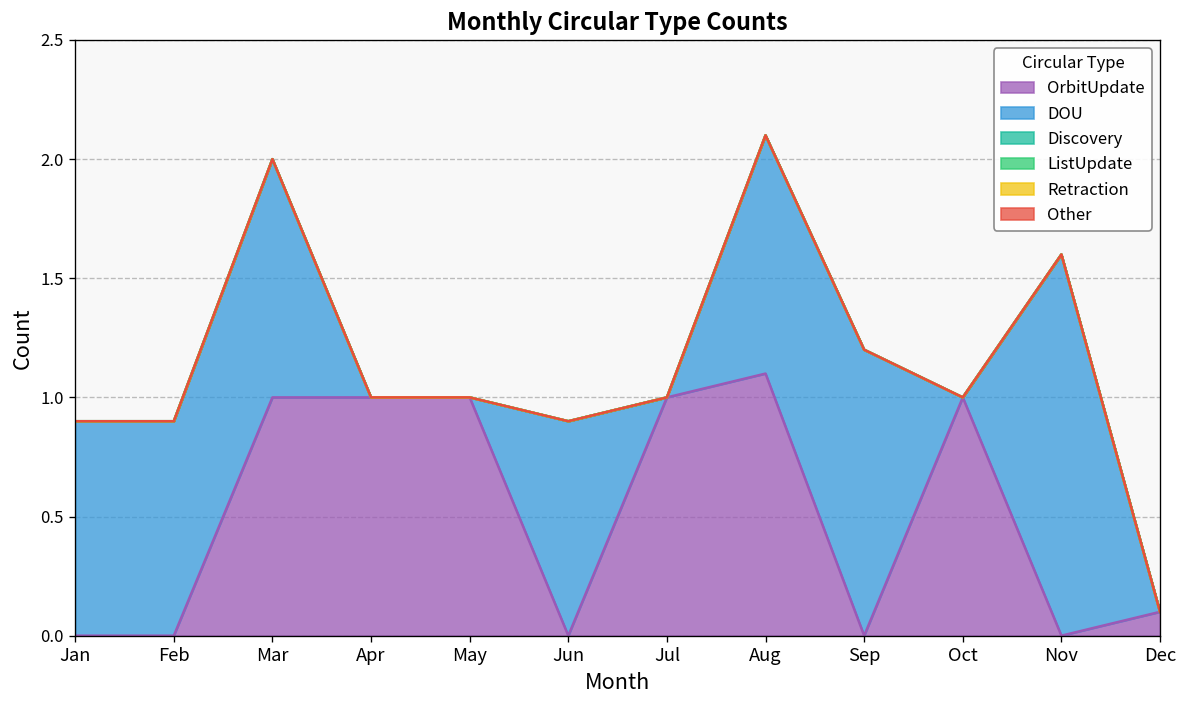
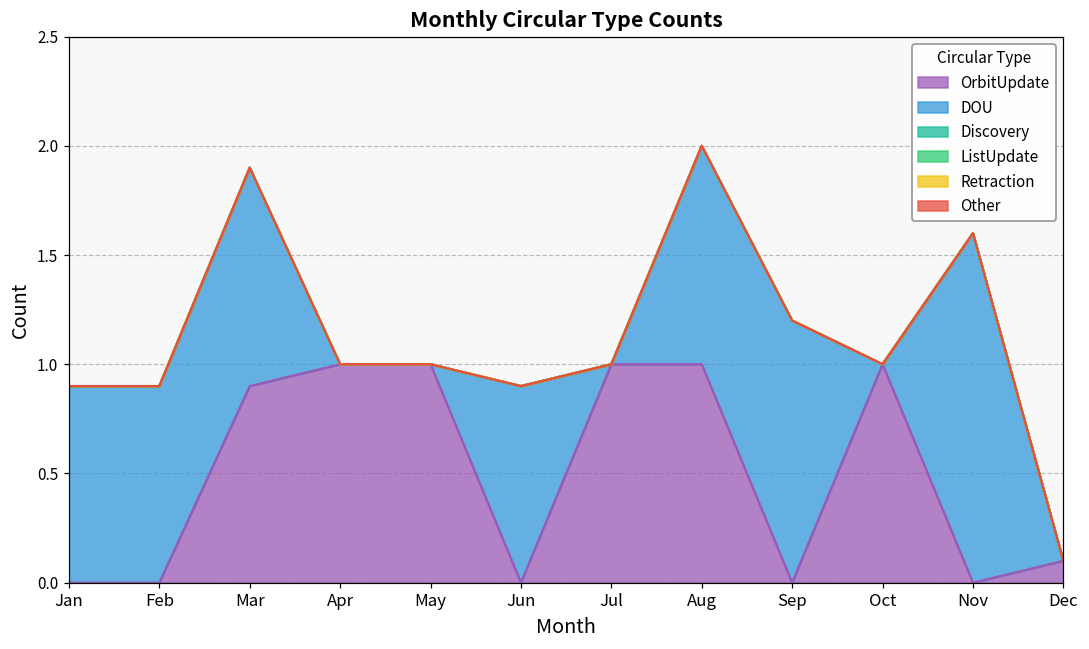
  {
    "OrbitUpdate": {
      "Jan": 0.0,
      "Feb": 0.0,
-     "Mar": 1.0,
+     "Mar": 0.9,
      "Jun": 0.0,
-     "Aug": 1.1,
+     "Aug": 1.0,
      "Sep": 0.0,
      "Nov": 0.0
    }
  }
